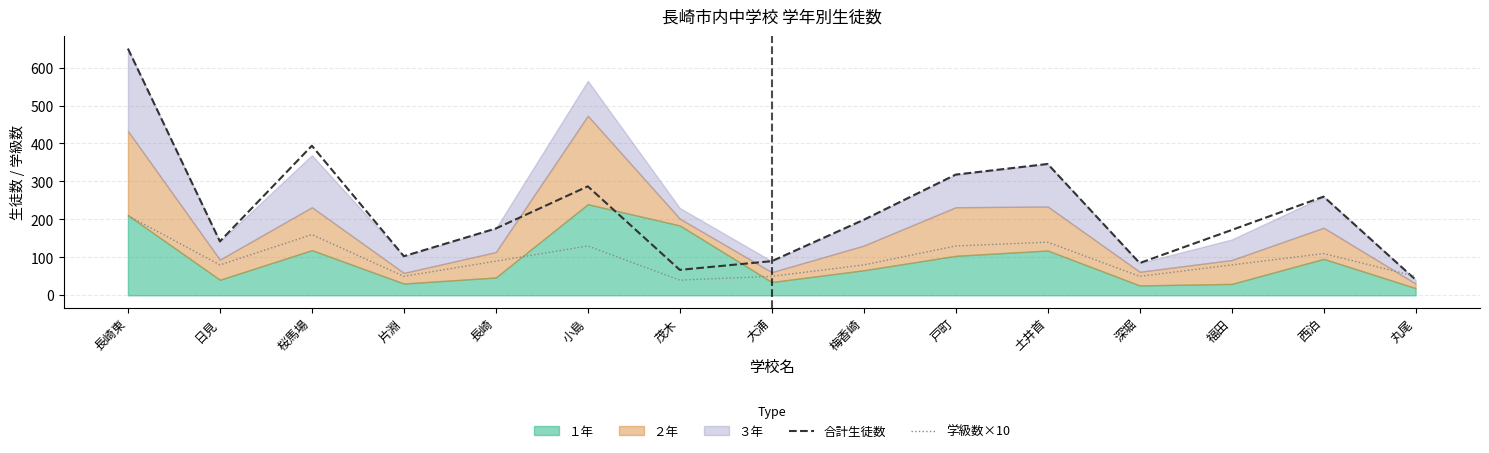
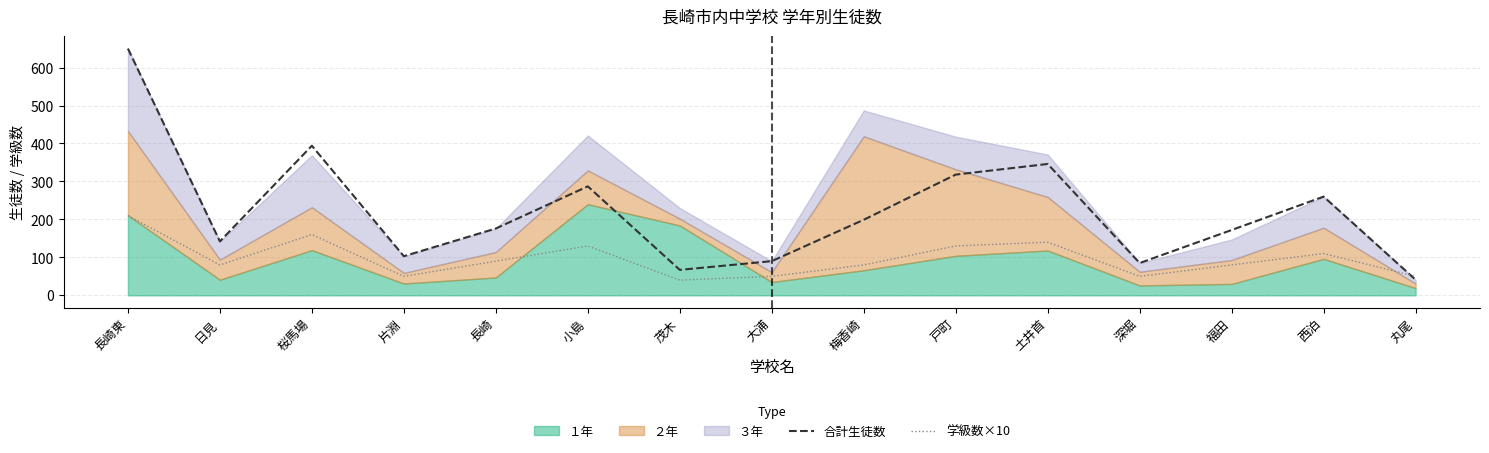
  {
    "１年": {
      "日見": 40,
      "桜馬場": 120,
      "片淵": 30,
      "長崎": 50,
      "小島": 240,
      "茂木": 180,
      "大浦": 40,
      "梅香崎": 70,
      "戸町": 100,
      "土井首": 120,
      "深堀": 30,
      "福田": 30,
      "西泊": 100,
      "丸尾": 20
    },
    "合計生徒数": {
      "桜馬場": 390,
      "小島": 290,
      "茂木": 70,
      "福田": 170
    },
    "２年": {
      "長崎東": 220,
      "日見": 50,
      "桜馬場": 110,
      "片淵": 30,
      "長崎": 70,
-     "小島": 230,
+     "小島": 90,
      "茂木": 20,
      "大浦": 30,
-     "梅香崎": 70,
-     "戸町": 130,
-     "土井首": 120,
+     "梅香崎": 350,
+     "戸町": 230,
+     "土井首": 140,
      "深堀": 40,
      "福田": 60,
      "西泊": 80,
      "丸尾": 10
    }
  }
